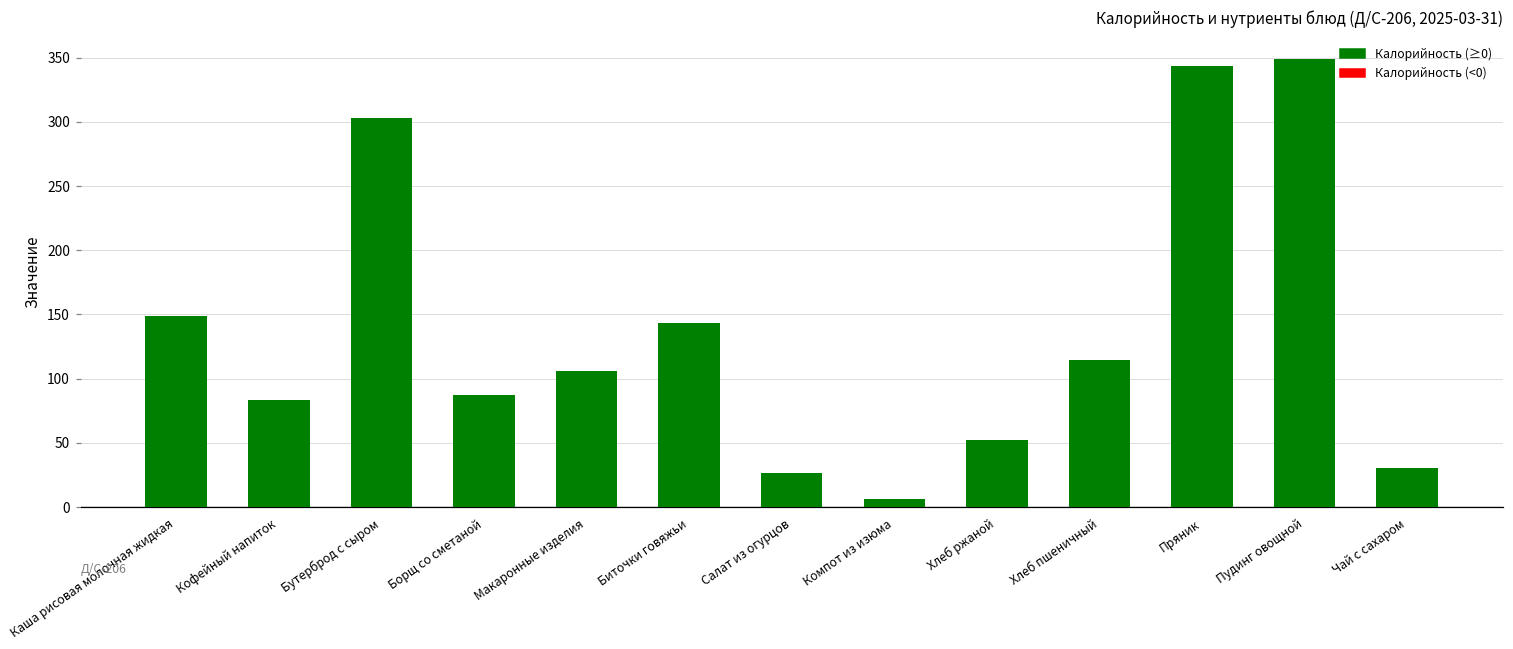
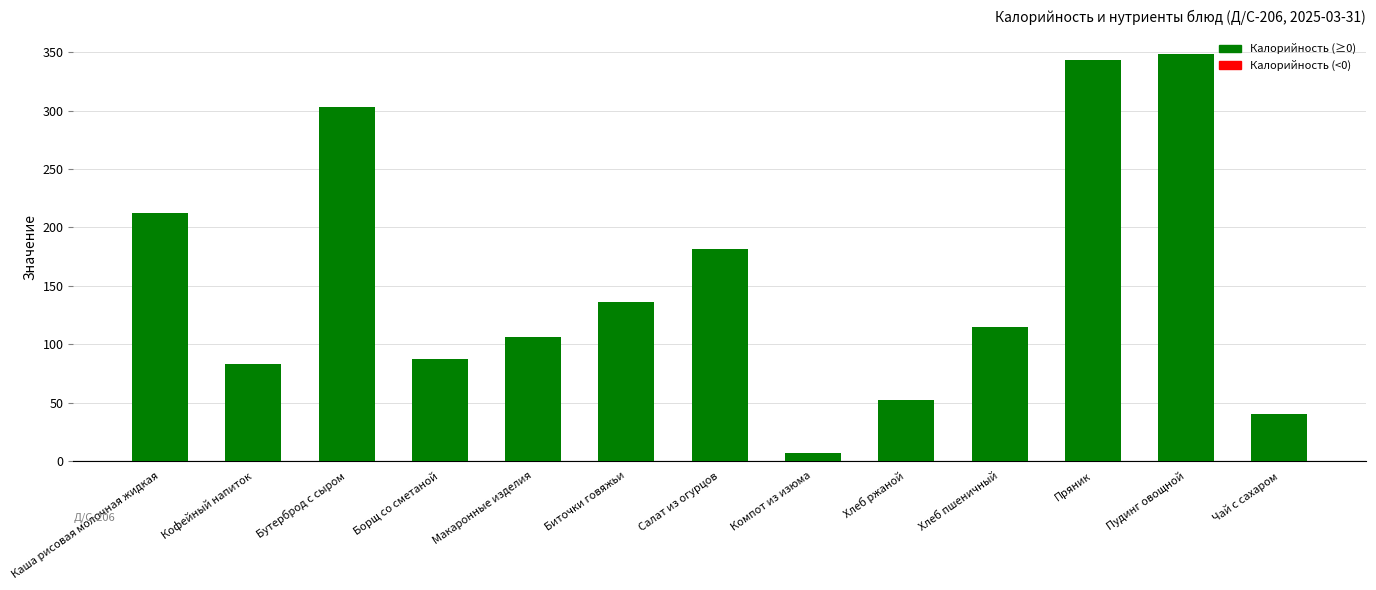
  {
-   "Каша рисовая молочная жидкая": 149,
+   "Каша рисовая молочная жидкая": 213,
    "Кофейный напиток": 83,
    "Бутерброд с сыром": 303,
    "Борщ со сметаной": 87,
    "Макаронные изделия": 106,
-   "Биточки говяжьи": 143,
-   "Салат из огурцов": 27,
+   "Биточки говяжьи": 136,
+   "Салат из огурцов": 181,
    "Компот из изюма": 6,
    "Хлеб ржаной": 52,
    "Хлеб пшеничный": 115,
    "Пряник": 343,
    "Пудинг овощной": 349,
-   "Чай с сахаром": 31
+   "Чай с сахаром": 40
  }
